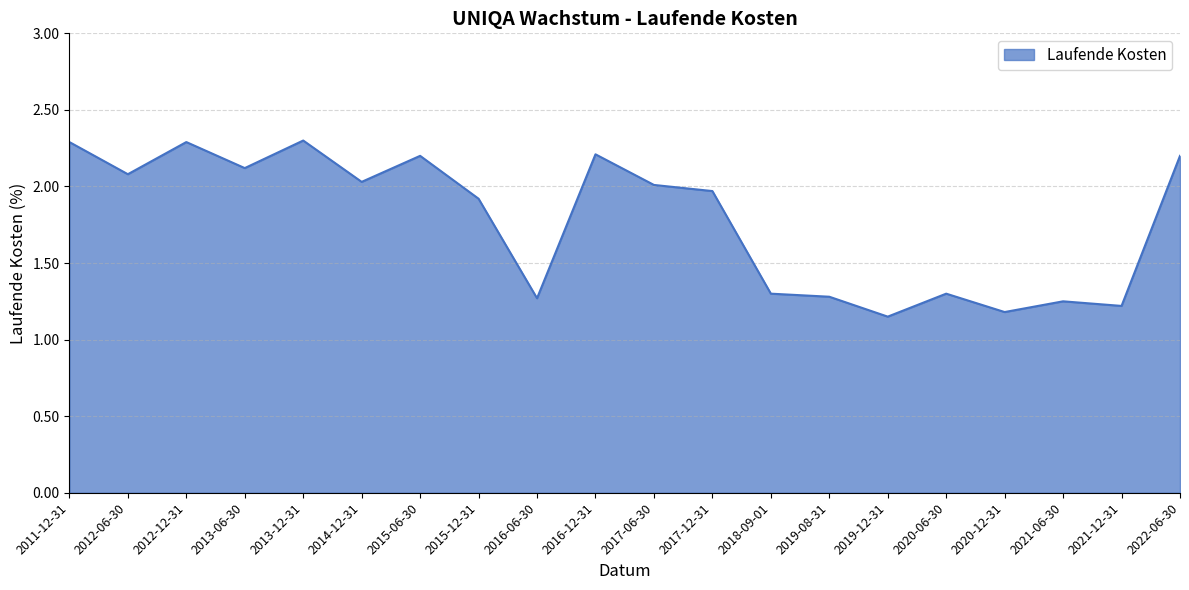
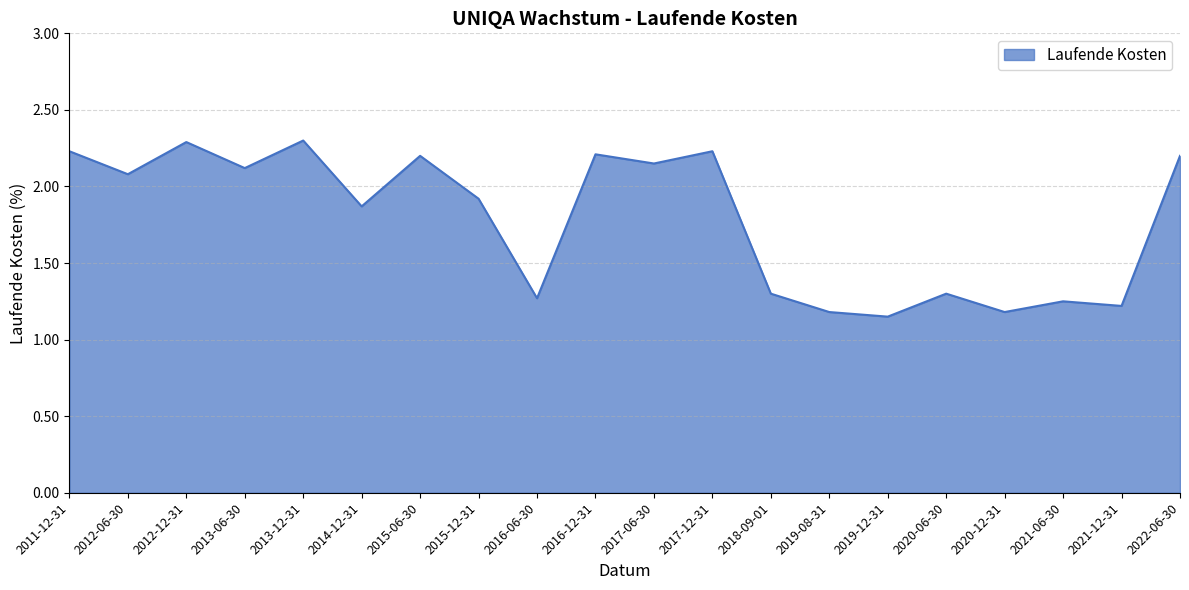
  {
-   "2011-12-31": 2.29,
+   "2011-12-31": 2.23,
    "2012-06-30": 2.08,
    "2012-12-31": 2.29,
    "2013-06-30": 2.12,
    "2013-12-31": 2.30,
-   "2014-12-31": 2.03,
+   "2014-12-31": 1.87,
    "2015-06-30": 2.20,
    "2015-12-31": 1.92,
    "2016-06-30": 1.27,
    "2016-12-31": 2.21,
-   "2017-06-30": 2.01,
-   "2017-12-31": 1.97,
+   "2017-06-30": 2.15,
+   "2017-12-31": 2.23,
    "2018-09-01": 1.30,
-   "2019-08-31": 1.28,
+   "2019-08-31": 1.18,
    "2019-12-31": 1.15,
    "2020-06-30": 1.30,
    "2020-12-31": 1.18,
    "2021-06-30": 1.25,
    "2021-12-31": 1.22,
    "2022-06-30": 2.20
  }
